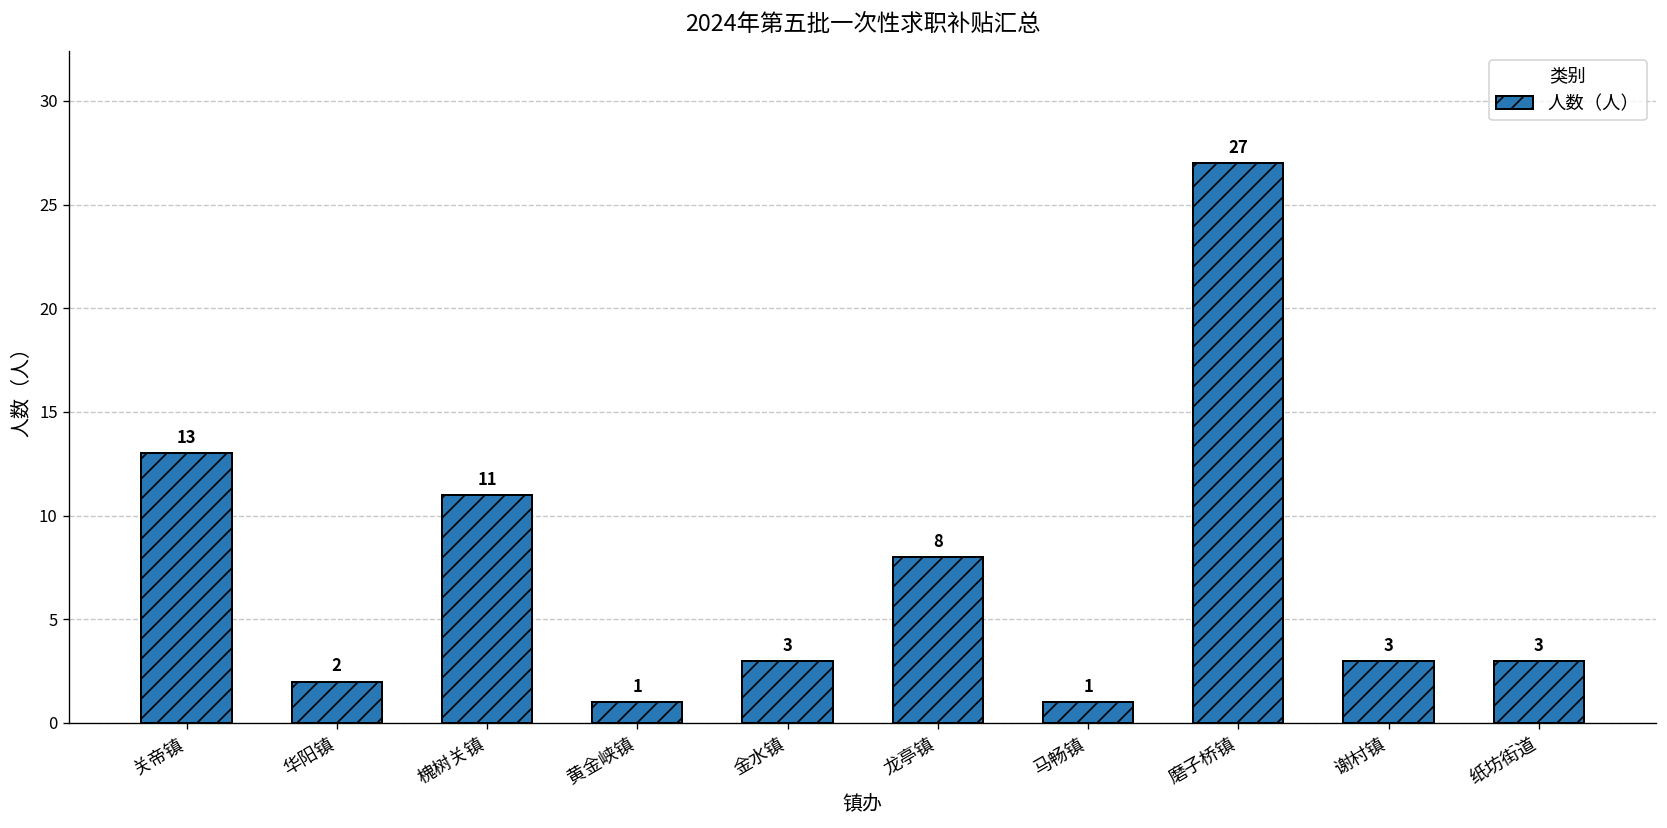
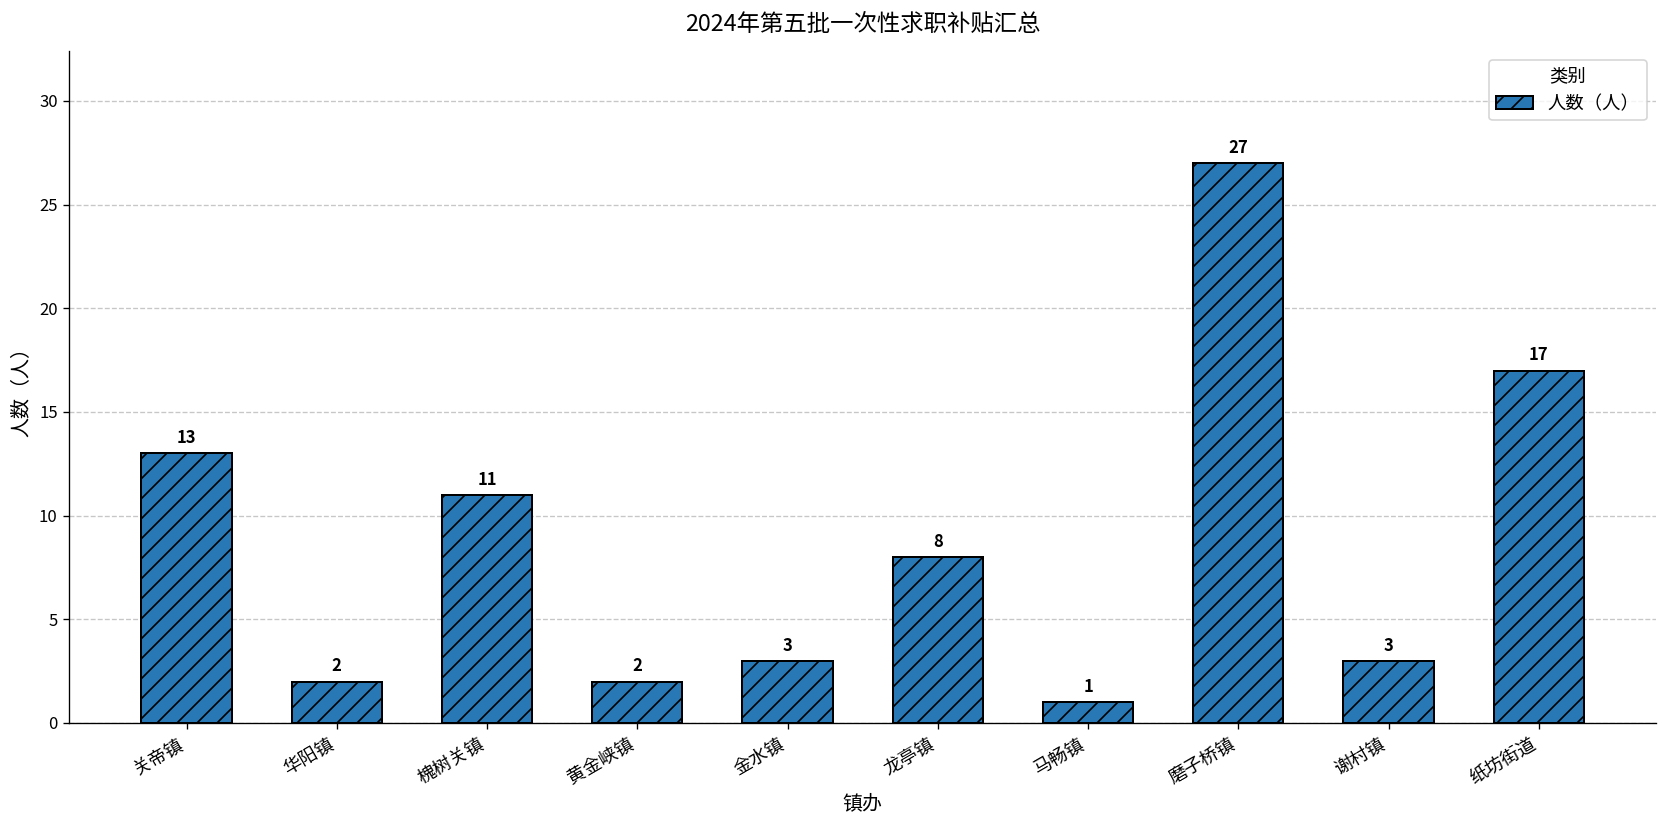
  {
    "关帝镇": 13,
    "华阳镇": 2,
    "槐树关镇": 11,
-   "黄金峡镇": 1,
+   "黄金峡镇": 2,
    "金水镇": 3,
    "龙亭镇": 8,
    "马畅镇": 1,
    "磨子桥镇": 27,
    "谢村镇": 3,
-   "纸坊街道": 3
+   "纸坊街道": 17
  }
